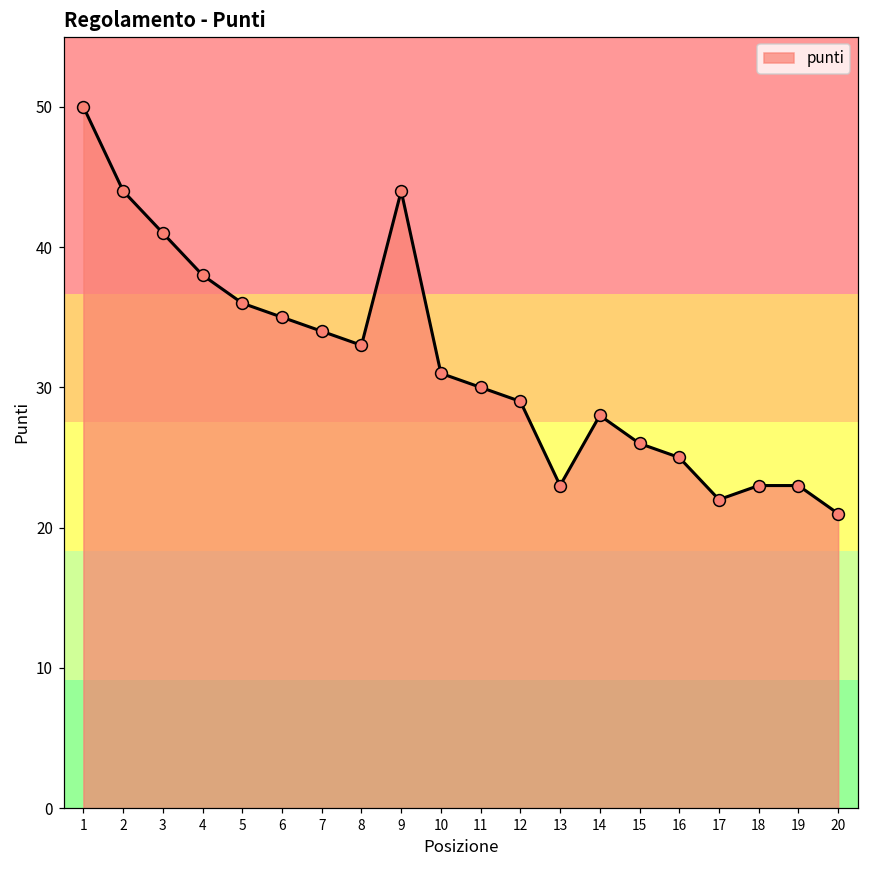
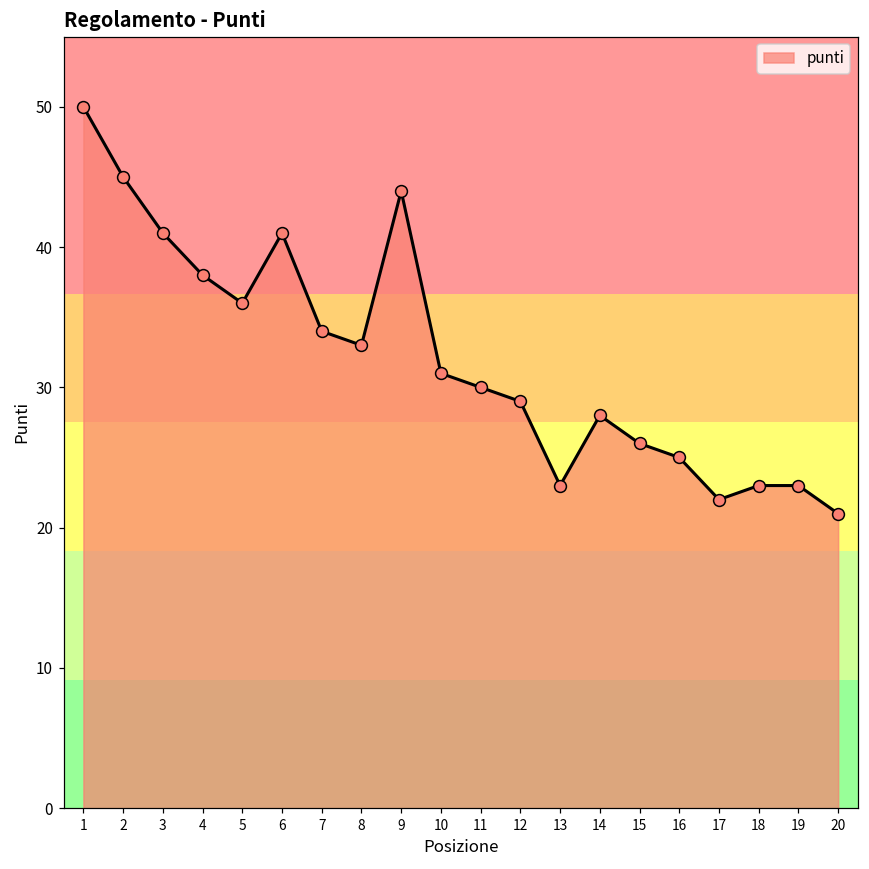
  {
    "1": 50,
-   "2": 44,
+   "2": 45,
    "3": 41,
    "4": 38,
    "5": 36,
-   "6": 35,
+   "6": 41,
    "7": 34,
    "8": 33,
    "9": 44,
    "10": 31,
    "11": 30,
    "12": 29,
    "13": 23,
    "14": 28,
    "15": 26,
    "16": 25,
    "17": 22,
    "18": 23,
    "19": 23,
    "20": 21
  }
